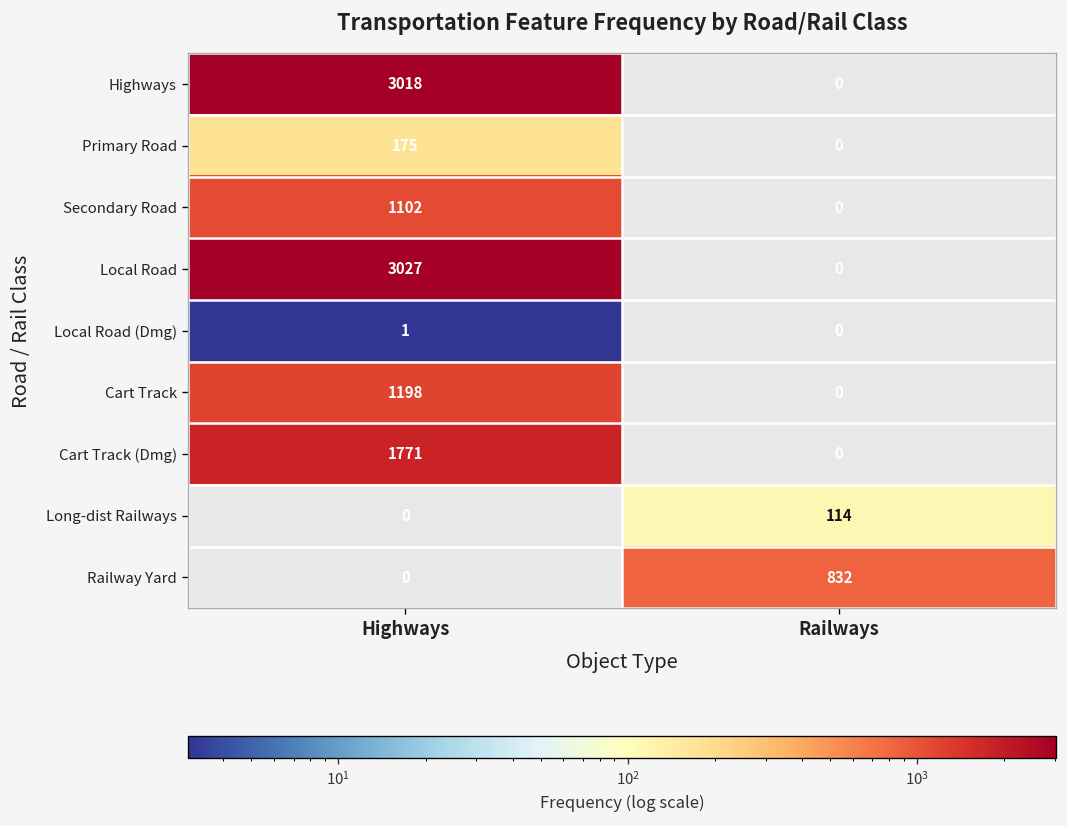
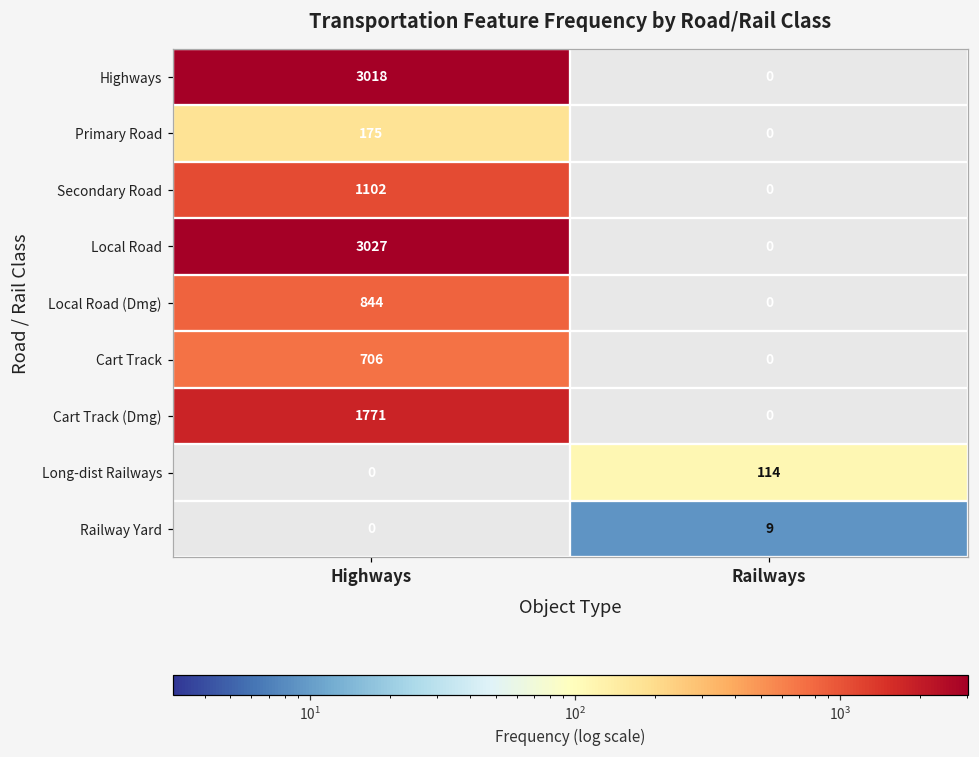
  {
    "Highways": {
      "Highways": 3018
    },
    "Primary Road": {
      "Highways": 175
    },
    "Secondary Road": {
      "Highways": 1102
    },
    "Local Road": {
      "Highways": 3027
    },
    "Local Road (Dmg)": {
-     "Highways": 1
+     "Highways": 844
    },
    "Cart Track": {
-     "Highways": 1198
+     "Highways": 706
    },
    "Cart Track (Dmg)": {
      "Highways": 1771
    },
    "Long-dist Railways": {
      "Railways": 114
    },
    "Railway Yard": {
-     "Railways": 832
+     "Railways": 9
    }
  }
